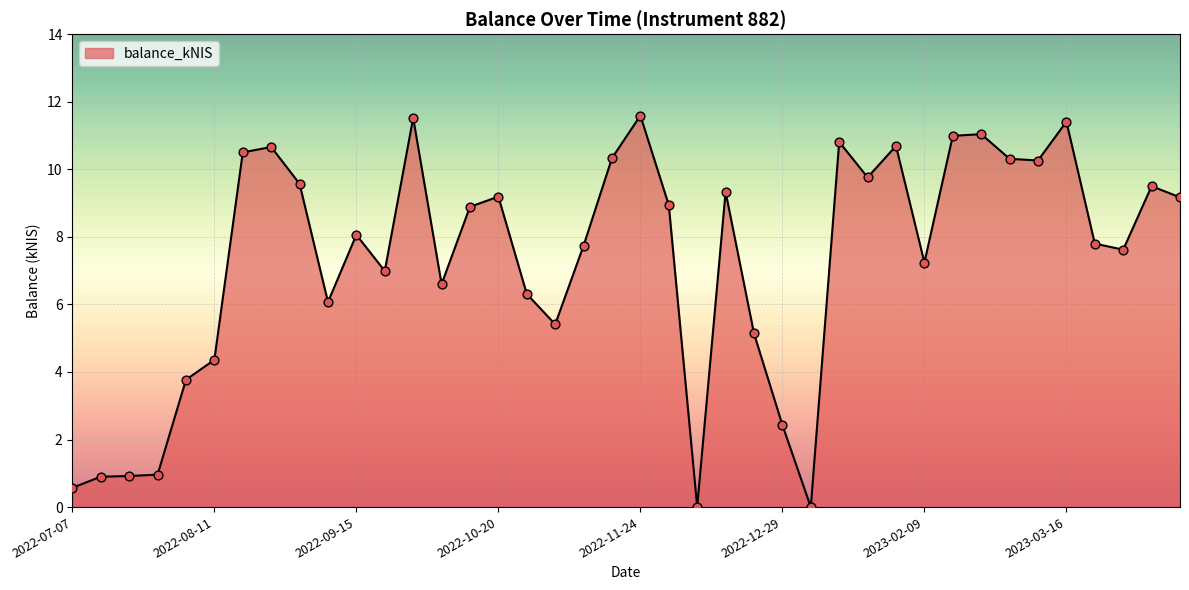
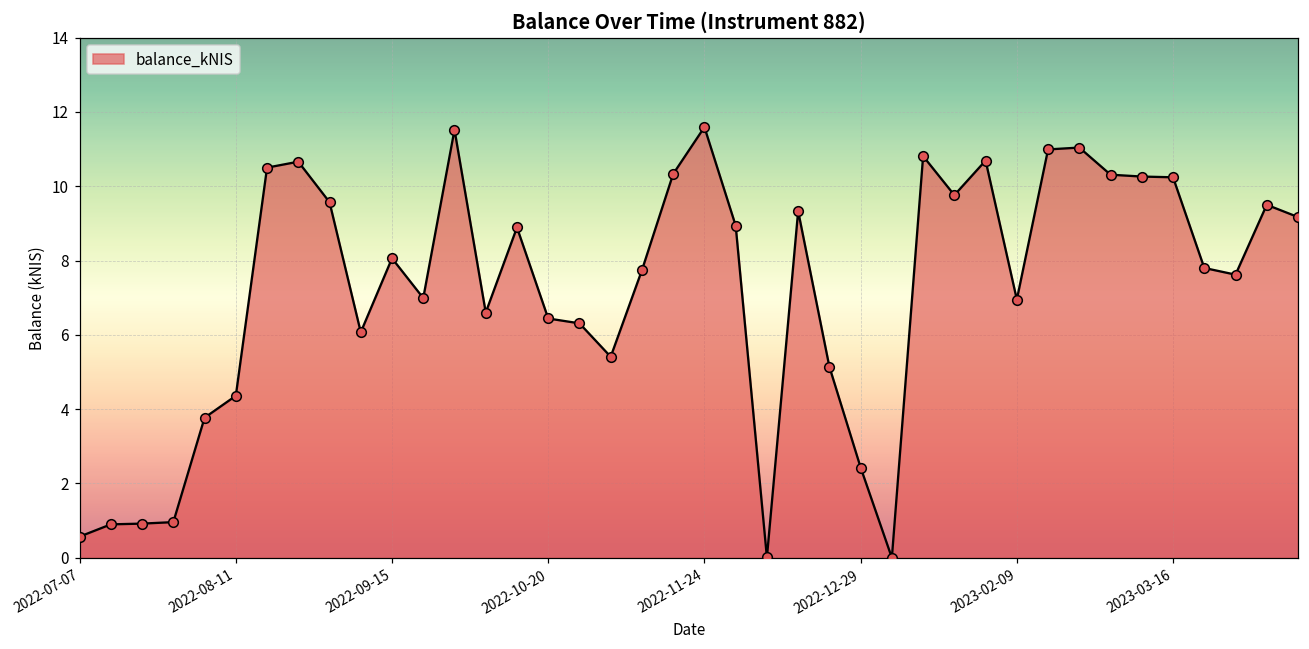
  {
    "2022-07-07": 0.6,
    "2022-08-11": 4.4,
    "2022-09-15": 8.1,
-   "2022-10-20": 9.2,
+   "2022-10-20": 6.4,
    "2022-11-24": 11.6,
    "2022-12-29": 2.4,
-   "2023-02-09": 7.2,
-   "2023-03-16": 11.4
+   "2023-02-09": 7.0,
+   "2023-03-16": 10.2
  }
